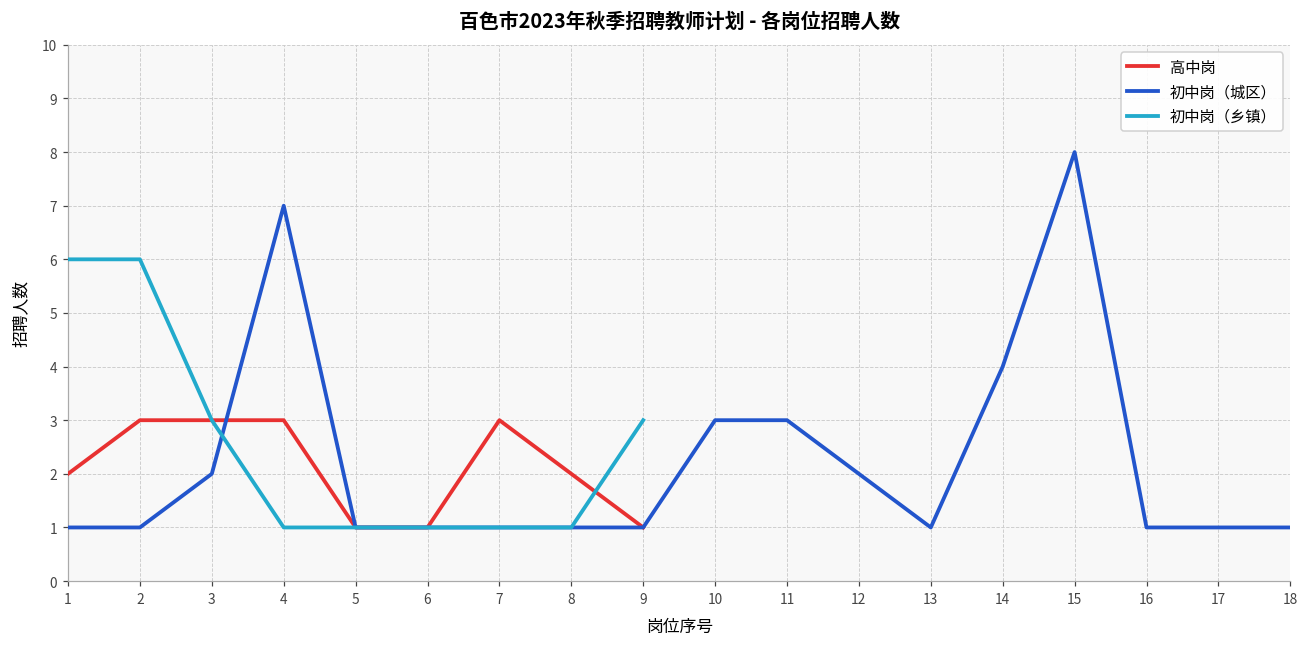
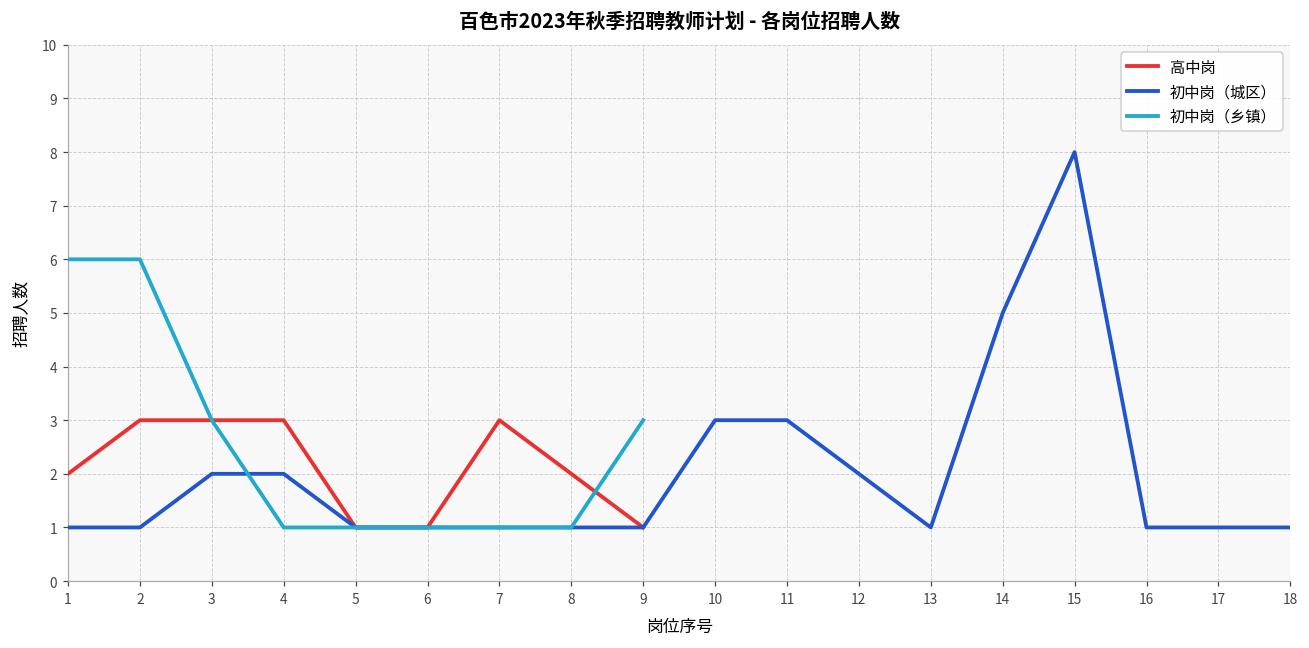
  {
    "高中岗": {
      "1": 2,
      "2": 3,
      "4": 3,
      "7": 3,
      "8": 2
    },
    "初中岗（城区）": {
      "1": 1,
      "2": 1,
      "3": 2,
-     "4": 7,
+     "4": 2,
      "10": 3,
      "11": 3,
      "12": 2,
      "13": 1,
-     "14": 4,
+     "14": 5,
      "15": 8,
      "16": 1,
      "17": 1,
      "18": 1
    },
    "初中岗（乡镇）": {
      "1": 6,
      "2": 6,
      "4": 1,
      "9": 3
    }
  }
